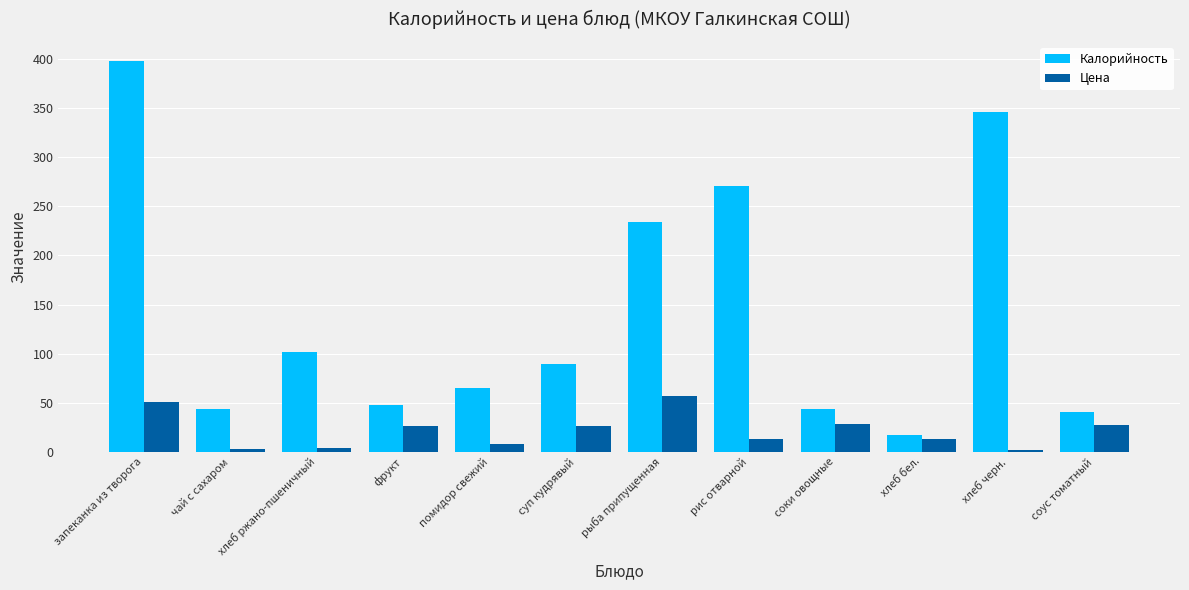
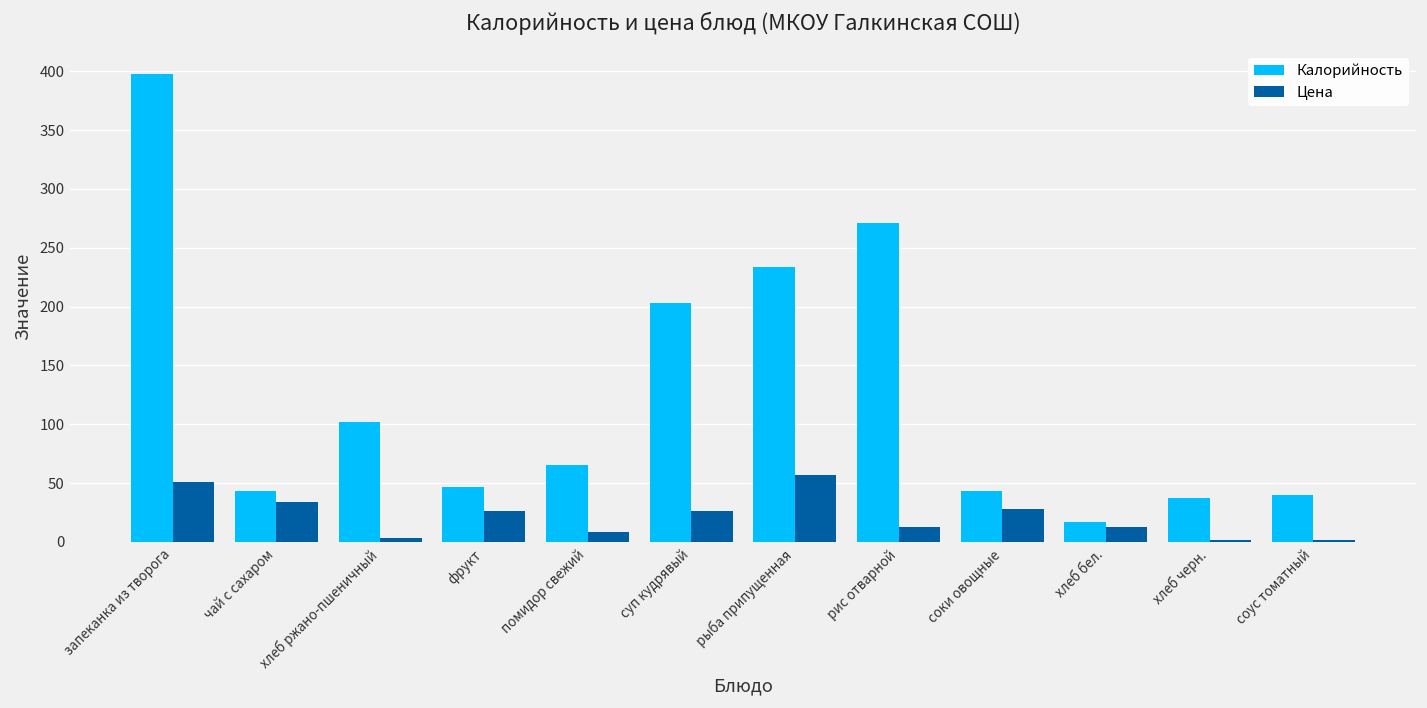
  {
    "Калорийность": {
      "запеканка из творога": 400,
      "чай с сахаром": 40,
      "хлеб ржано-пшеничный": 100,
      "фрукт": 50,
      "помидор свежий": 70,
-     "суп кудрявый": 90,
+     "суп кудрявый": 200,
      "рыба припущенная": 230,
      "рис отварной": 270,
      "соки овощные": 40,
      "хлеб бел.": 20,
-     "хлеб черн.": 350,
+     "хлеб черн.": 40,
      "соус томатный": 40
    },
    "Цена": {
      "запеканка из творога": 50,
-     "чай с сахаром": 0,
+     "чай с сахаром": 30,
      "хлеб ржано-пшеничный": 0,
      "фрукт": 30,
      "помидор свежий": 10,
      "суп кудрявый": 30,
      "рыба припущенная": 60,
      "рис отварной": 10,
      "соки овощные": 30,
      "хлеб бел.": 10,
-     "соус томатный": 30
+     "соус томатный": 0
    }
  }
